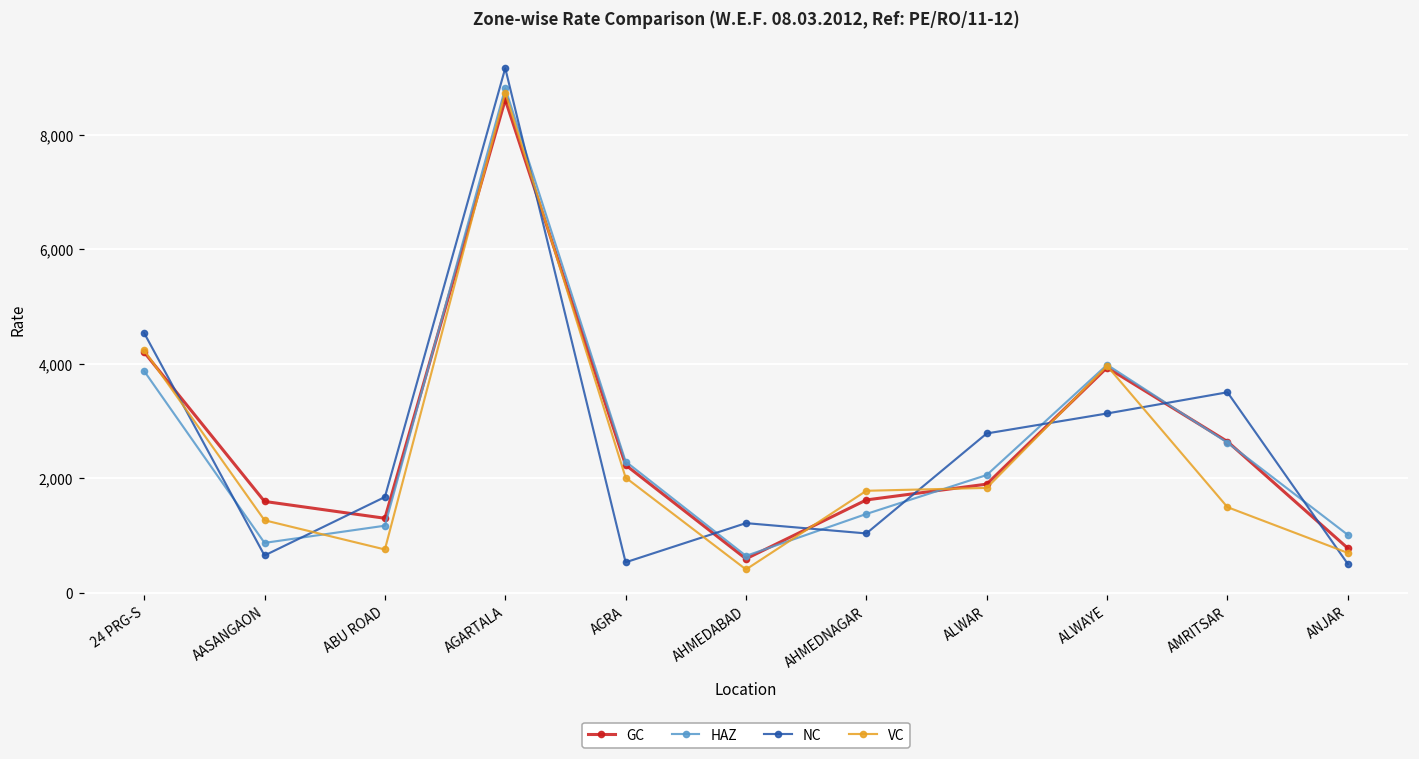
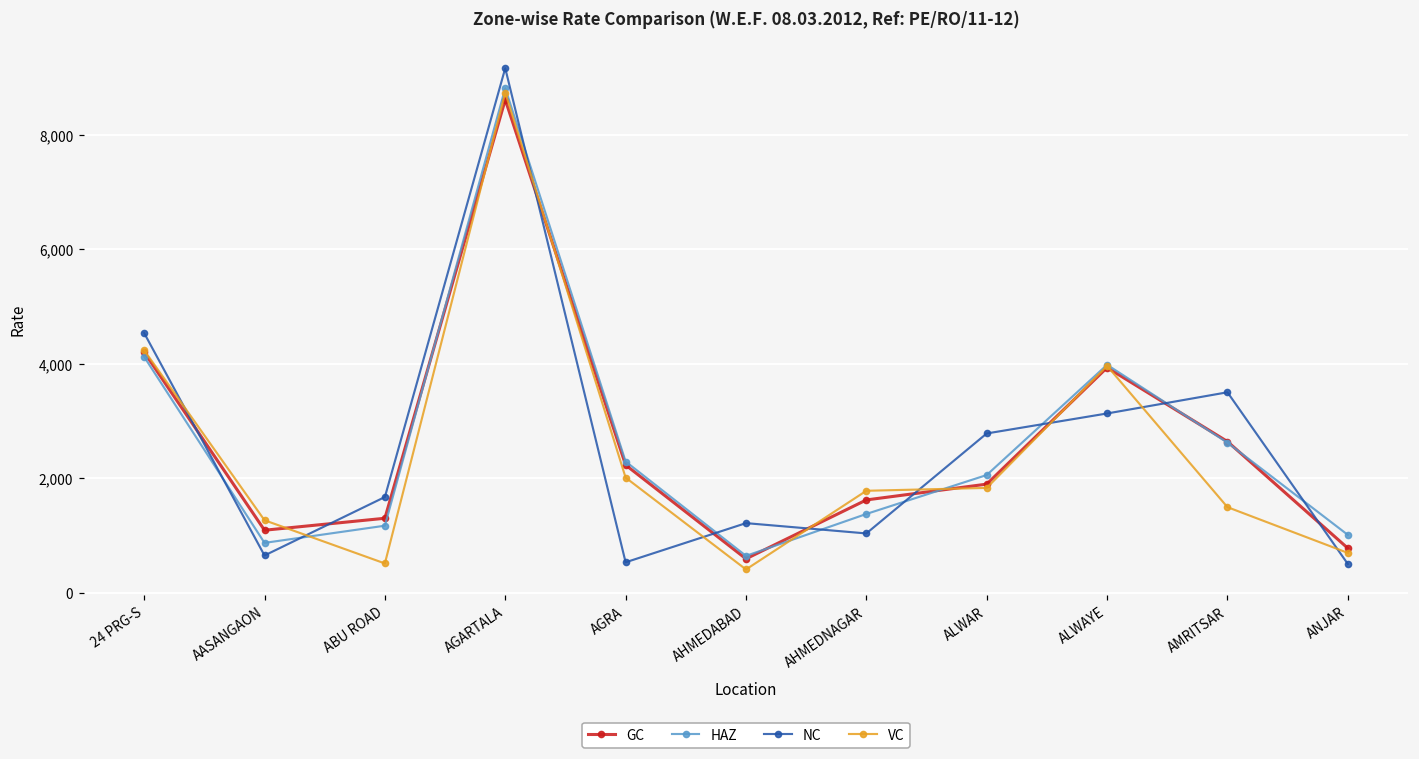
  {
    "GC": {
-     "AASANGAON": "1,600",
+     "AASANGAON": "1,100",
      "ABU ROAD": "1,300",
      "AGARTALA": "8,600",
      "AGRA": "2,200",
      "AHMEDABAD": "600",
      "AHMEDNAGAR": "1,600",
      "ALWAR": "1,900",
      "ANJAR": "800"
    },
    "HAZ": {
-     "24 PRG-S": "3,900",
+     "24 PRG-S": "4,100",
      "AASANGAON": "900",
      "ABU ROAD": "1,200",
      "AGARTALA": "8,800",
      "AGRA": "2,300",
      "AHMEDABAD": "600",
      "AHMEDNAGAR": "1,400",
      "ALWAR": "2,100",
      "ANJAR": "1,000"
    },
    "NC": {
      "24 PRG-S": "4,500",
      "AASANGAON": "700",
      "ABU ROAD": "1,700",
      "AGARTALA": "9,200",
      "AGRA": "500",
      "AHMEDABAD": "1,200",
      "AHMEDNAGAR": "1,000",
      "ALWAR": "2,800",
      "ALWAYE": "3,100",
      "AMRITSAR": "3,500",
      "ANJAR": "500"
    },
    "VC": {
      "AASANGAON": "1,300",
-     "ABU ROAD": "800",
+     "ABU ROAD": "500",
      "AGARTALA": "8,700",
      "AGRA": "2,000",
      "AHMEDABAD": "400",
      "AHMEDNAGAR": "1,800",
      "ALWAR": "1,800",
      "AMRITSAR": "1,500",
      "ANJAR": "700"
    }
  }
